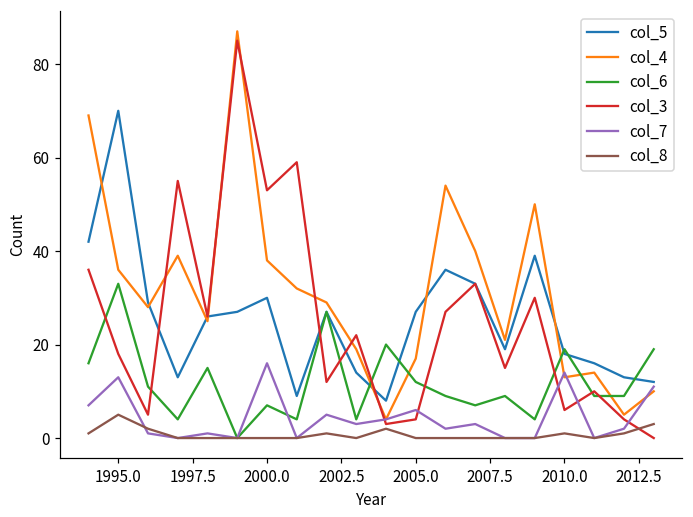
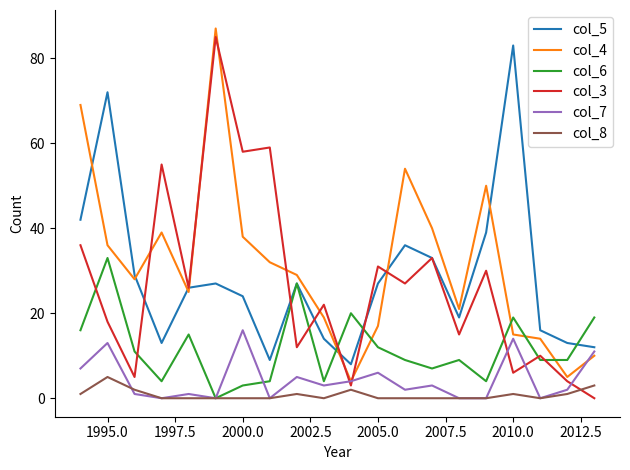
  {
    "col_5": {
-     "1995.0": 70,
-     "2000.0": 30,
+     "1995.0": 72,
+     "2000.0": 24,
      "2005.0": 27,
-     "2010.0": 18
+     "2010.0": 83
    },
    "col_4": {
      "1995.0": 36,
      "2000.0": 38,
      "2005.0": 17,
-     "2010.0": 13
+     "2010.0": 15
    },
    "col_6": {
      "1995.0": 33,
-     "2000.0": 7,
+     "2000.0": 3,
      "2005.0": 12,
      "2010.0": 19
    },
    "col_3": {
      "1995.0": 18,
-     "2000.0": 53,
-     "2005.0": 4,
+     "2000.0": 58,
+     "2005.0": 31,
      "2010.0": 6
    },
    "col_7": {
      "1995.0": 13,
      "2000.0": 16,
      "2005.0": 6,
      "2010.0": 14
    },
    "col_8": {
      "1995.0": 5,
      "2000.0": 0,
      "2005.0": 0,
      "2010.0": 1
    }
  }
